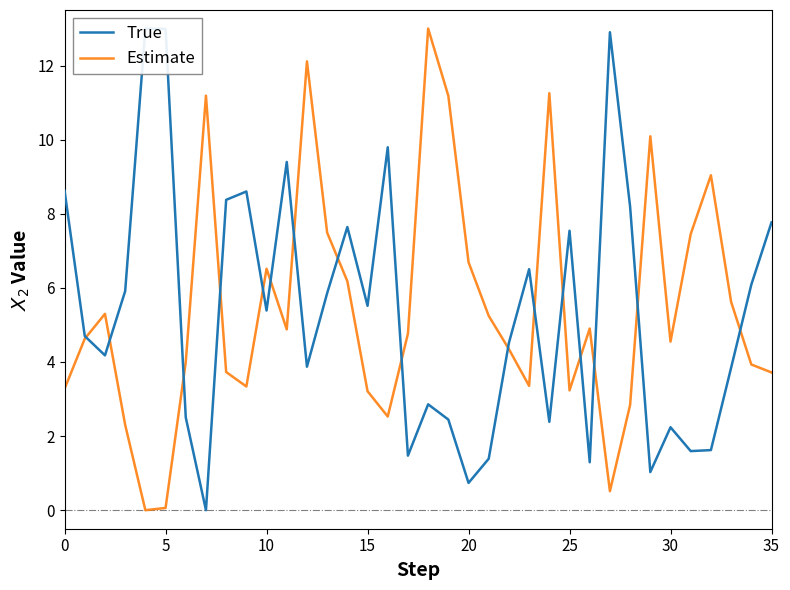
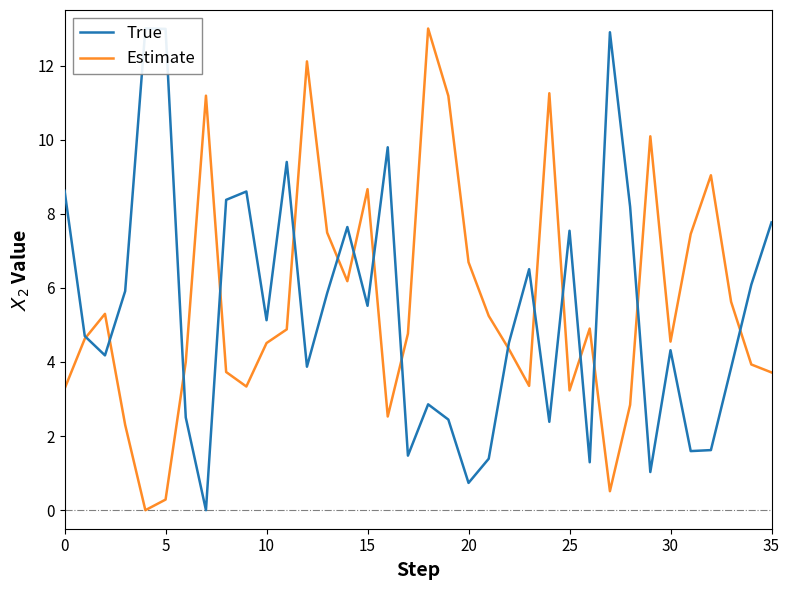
  {
    "True": {
      "0": 8.6,
-     "10": 5.4,
+     "10": 5.1,
      "15": 5.5,
      "20": 0.7,
      "25": 7.5,
-     "30": 2.2,
+     "30": 4.3,
      "35": 7.8
    },
    "Estimate": {
      "0": 3.3,
-     "5": 0.1,
-     "10": 6.5,
-     "15": 3.2,
+     "5": 0.3,
+     "10": 4.5,
+     "15": 8.7,
      "20": 6.7,
      "25": 3.2,
      "30": 4.5,
      "35": 3.7
    }
  }
